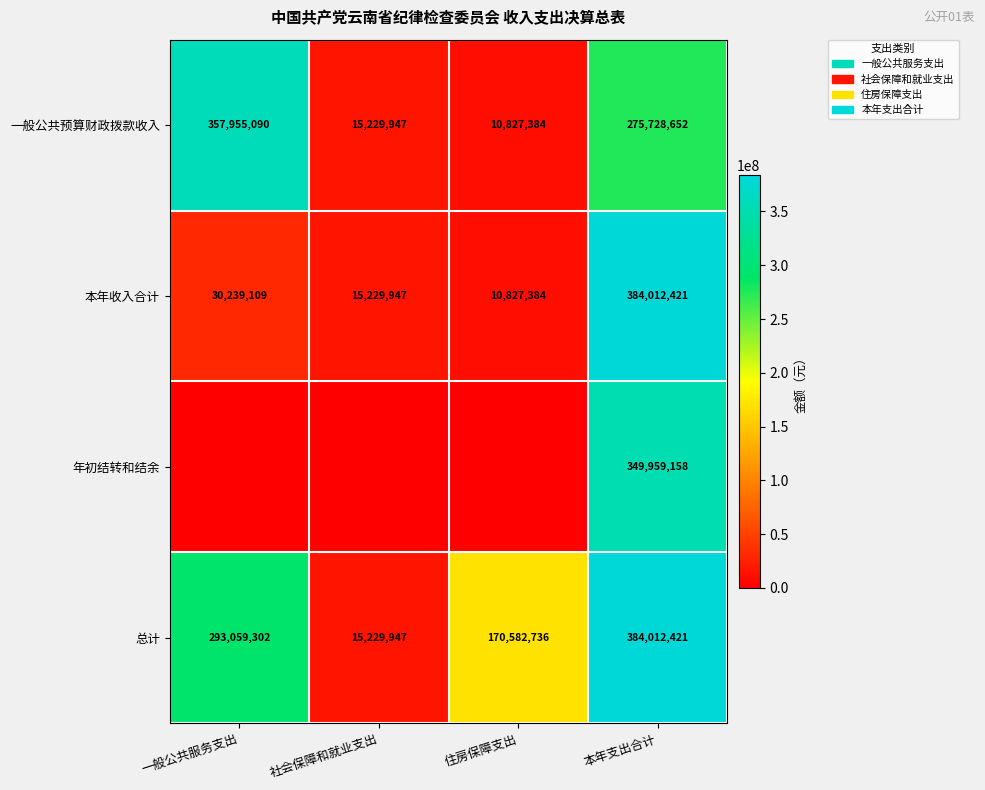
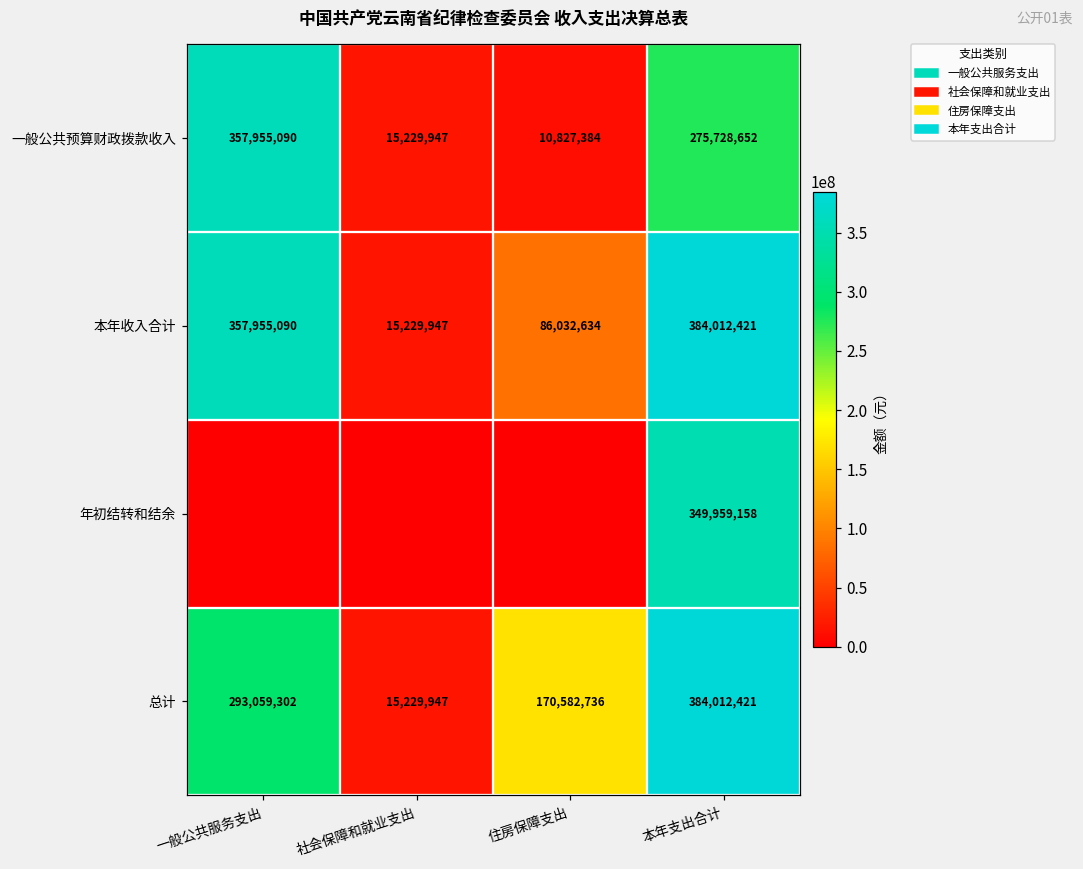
  {
    "一般公共预算财政拨款收入": {
      "一般公共服务支出": "357,955,090",
      "社会保障和就业支出": "15,229,947",
      "住房保障支出": "10,827,384",
      "本年支出合计": "275,728,652"
    },
    "本年收入合计": {
-     "一般公共服务支出": "30,239,109",
+     "一般公共服务支出": "357,955,090",
      "社会保障和就业支出": "15,229,947",
-     "住房保障支出": "10,827,384",
+     "住房保障支出": "86,032,634",
      "本年支出合计": "384,012,421"
    },
    "年初结转和结余": {
      "本年支出合计": "349,959,158"
    },
    "总计": {
      "一般公共服务支出": "293,059,302",
      "社会保障和就业支出": "15,229,947",
      "住房保障支出": "170,582,736",
      "本年支出合计": "384,012,421"
    }
  }
